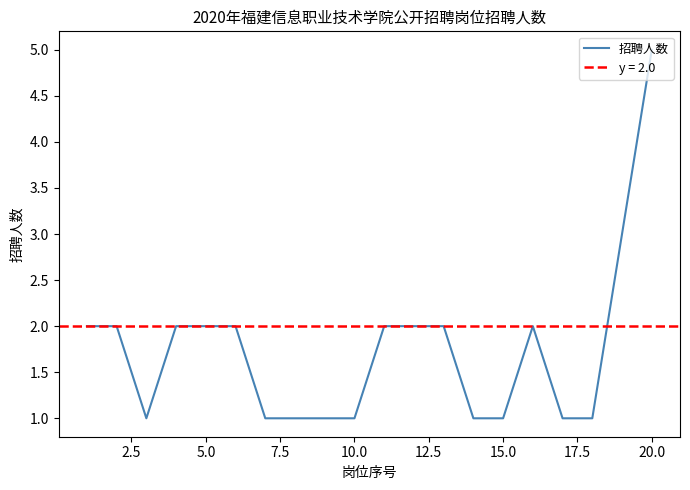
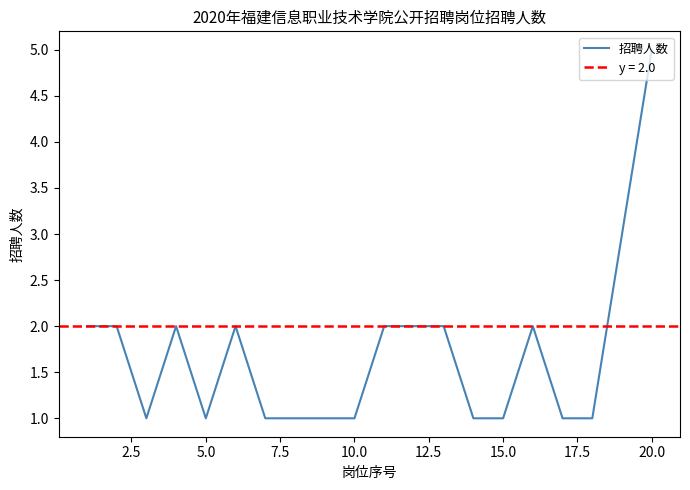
  {
-   "5.0": 2,
+   "5.0": 1,
    "10.0": 1,
    "15.0": 1
  }
